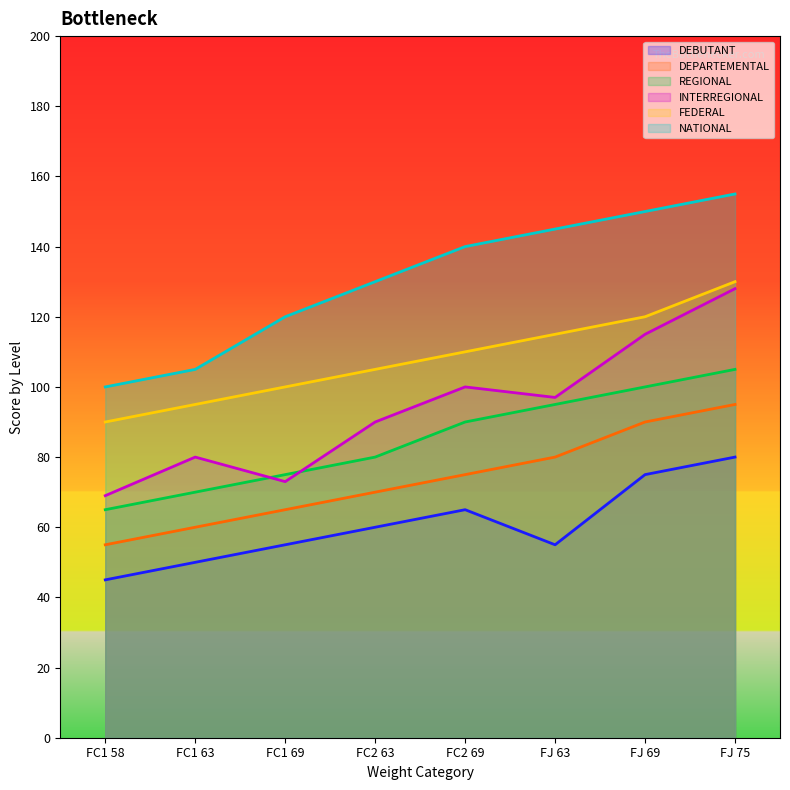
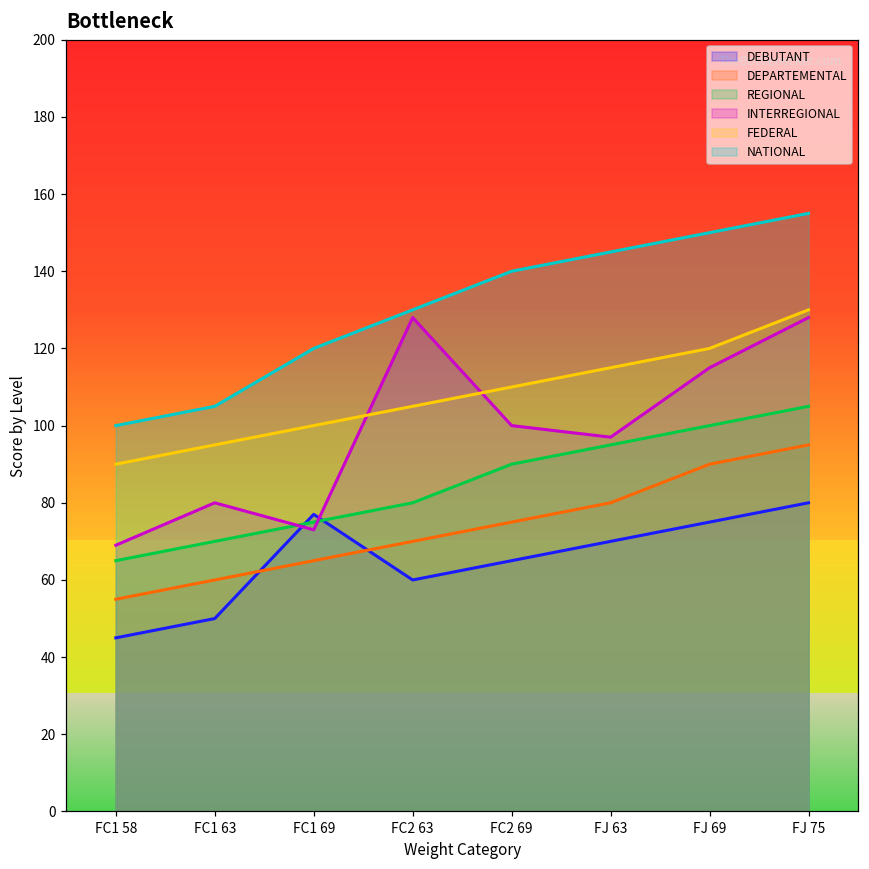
  {
    "DEBUTANT": {
      "FC1 58": 45,
      "FC1 63": 50,
-     "FC1 69": 55,
+     "FC1 69": 77,
      "FC2 63": 60,
      "FC2 69": 65,
-     "FJ 63": 55,
+     "FJ 63": 70,
      "FJ 69": 75,
      "FJ 75": 80
    },
    "INTERREGIONAL": {
      "FC1 58": 69,
      "FC1 63": 80,
      "FC1 69": 73,
-     "FC2 63": 90,
+     "FC2 63": 128,
      "FC2 69": 100,
      "FJ 63": 97,
      "FJ 69": 115,
      "FJ 75": 128
    }
  }
